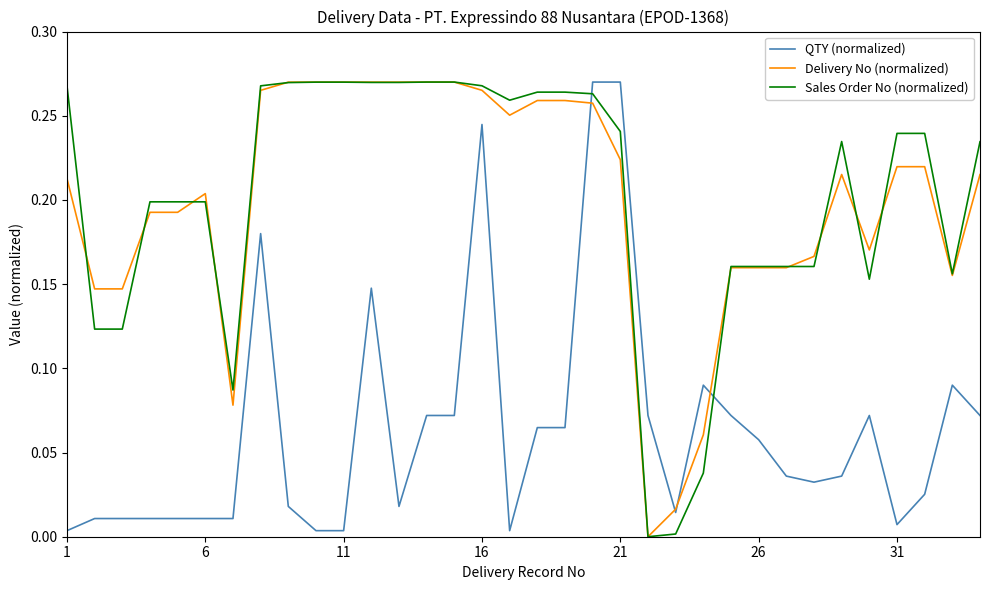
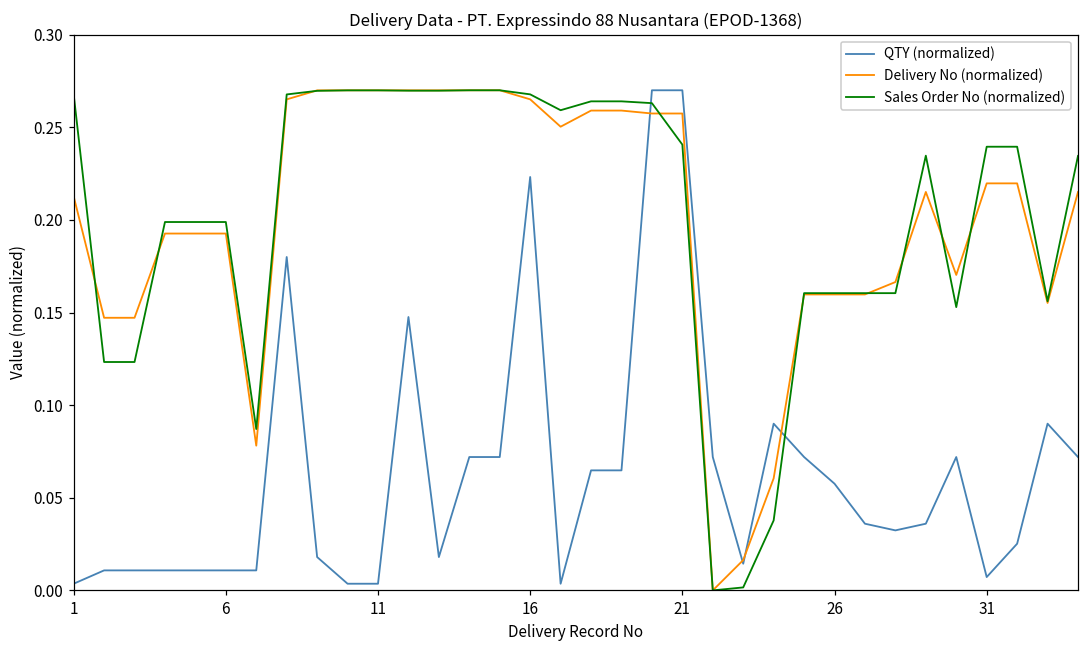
  {
    "QTY (normalized)": {
      "1": 0.004,
      "6": 0.011,
      "11": 0.004,
-     "16": 0.245,
+     "16": 0.223,
      "21": 0.270,
      "26": 0.058,
      "31": 0.007
    },
    "Delivery No (normalized)": {
      "1": 0.213,
-     "6": 0.204,
+     "6": 0.193,
      "16": 0.265,
-     "21": 0.224,
+     "21": 0.257,
      "31": 0.220
    },
    "Sales Order No (normalized)": {
      "1": 0.268,
      "6": 0.199,
      "16": 0.268,
      "21": 0.241,
      "31": 0.240
    }
  }
